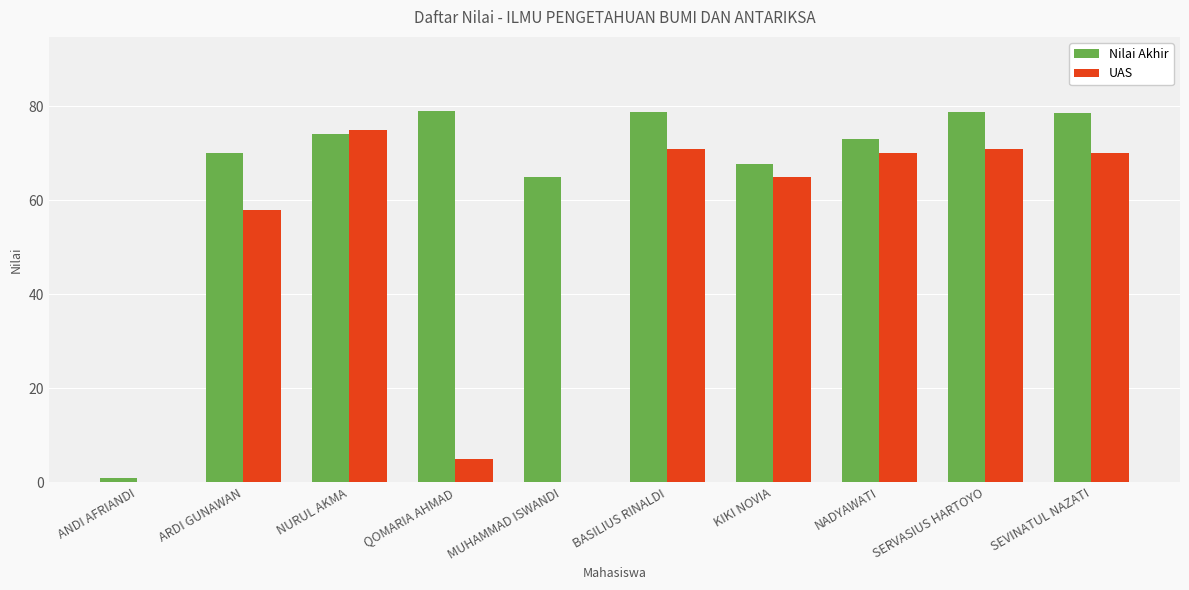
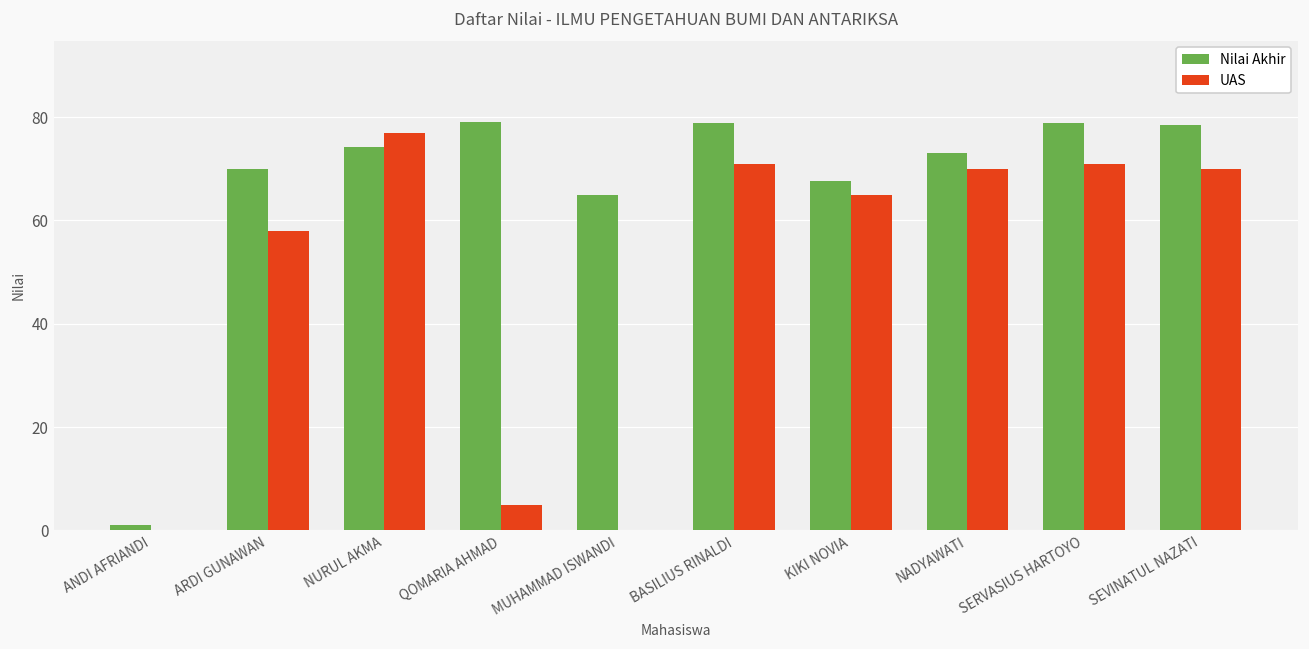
  {
    "Nilai Akhir": {
      "ANDI AFRIANDI": 1,
      "ARDI GUNAWAN": 70,
      "NURUL AKMA": 74,
      "QOMARIA AHMAD": 79,
      "MUHAMMAD ISWANDI": 65,
      "BASILIUS RINALDI": 79,
      "KIKI NOVIA": 68,
      "NADYAWATI": 73,
      "SERVASIUS HARTOYO": 79,
      "SEVINATUL NAZATI": 79
    },
    "UAS": {
      "ANDI AFRIANDI": 0,
      "ARDI GUNAWAN": 58,
-     "NURUL AKMA": 75,
+     "NURUL AKMA": 77,
      "QOMARIA AHMAD": 5,
      "MUHAMMAD ISWANDI": 0,
      "BASILIUS RINALDI": 71,
      "KIKI NOVIA": 65,
      "NADYAWATI": 70,
      "SERVASIUS HARTOYO": 71,
      "SEVINATUL NAZATI": 70
    }
  }
